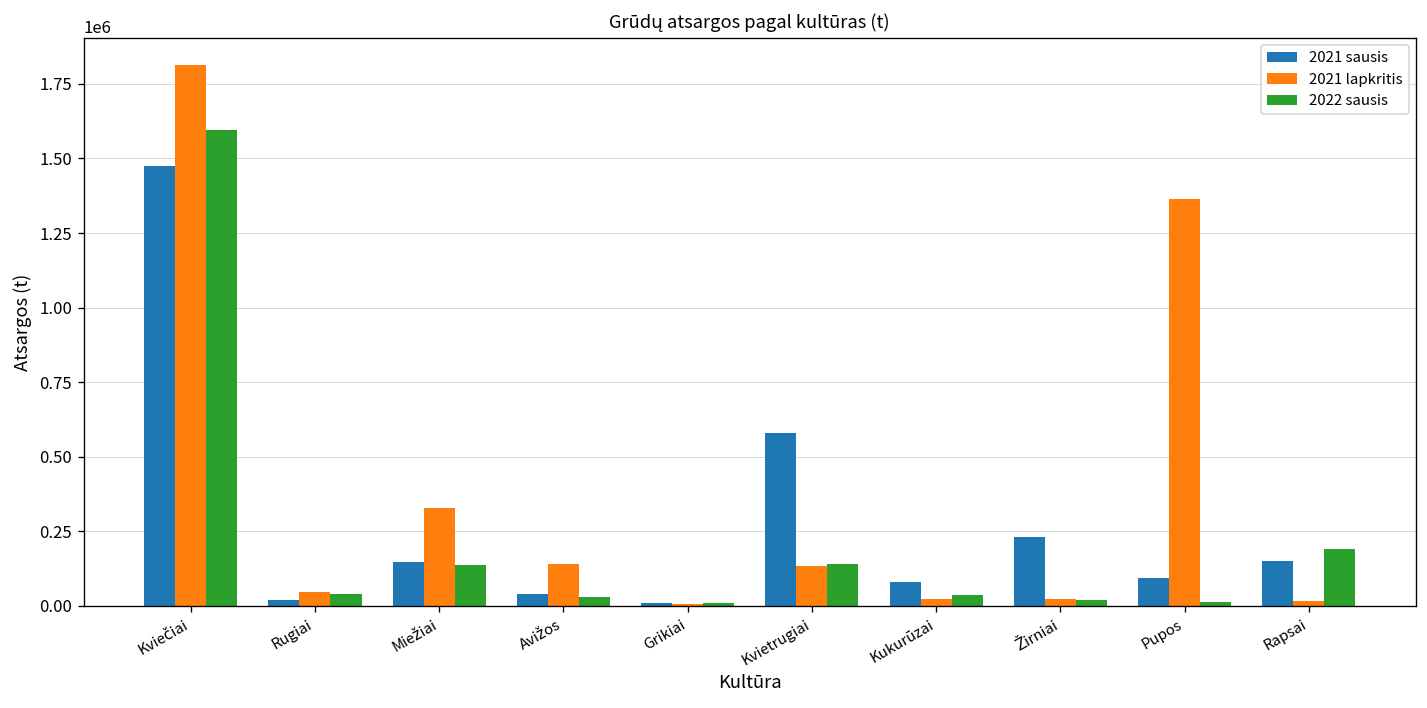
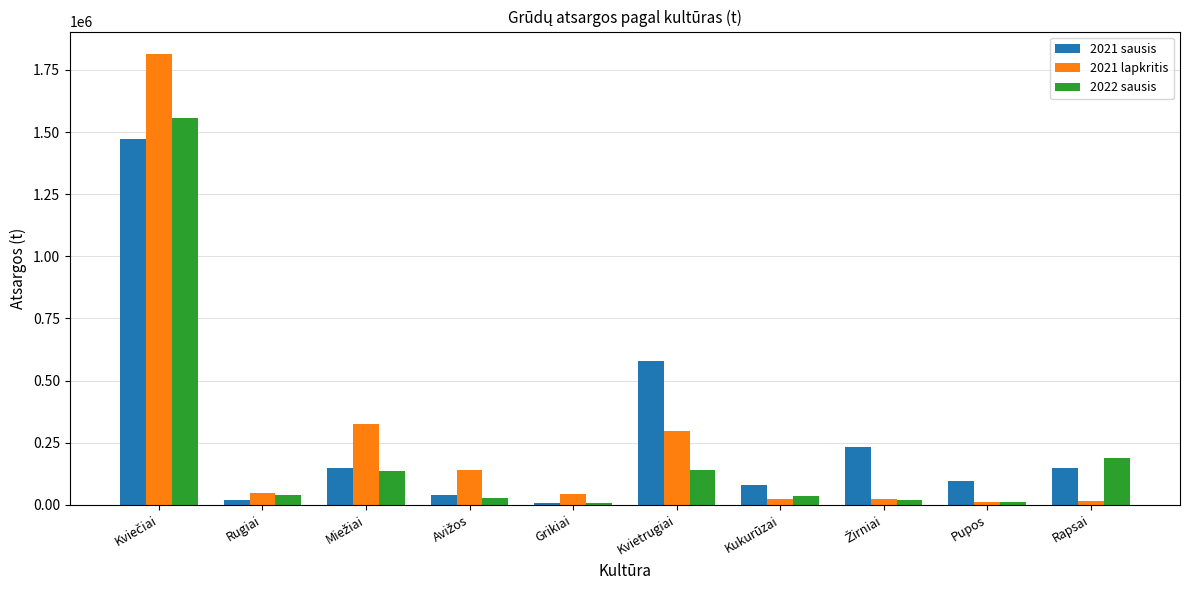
  {
    "2021 sausis": {
      "Kviečiai": 1470000,
      "Rugiai": 20000,
      "Miežiai": 150000,
      "Avižos": 40000,
      "Kvietrugiai": 580000,
      "Kukurūzai": 80000,
      "Žirniai": 230000,
      "Pupos": 90000,
      "Rapsai": 150000
    },
    "2021 lapkritis": {
      "Kviečiai": 1810000,
      "Rugiai": 50000,
      "Miežiai": 330000,
      "Avižos": 140000,
-     "Grikiai": 10000,
-     "Kvietrugiai": 130000,
+     "Grikiai": 40000,
+     "Kvietrugiai": 300000,
      "Kukurūzai": 20000,
      "Žirniai": 20000,
-     "Pupos": 1360000,
+     "Pupos": 10000,
      "Rapsai": 20000
    },
    "2022 sausis": {
-     "Kviečiai": 1590000,
+     "Kviečiai": 1560000,
      "Rugiai": 40000,
      "Miežiai": 140000,
      "Avižos": 30000,
      "Kvietrugiai": 140000,
      "Kukurūzai": 40000,
      "Žirniai": 20000,
      "Pupos": 10000,
      "Rapsai": 190000
    }
  }
